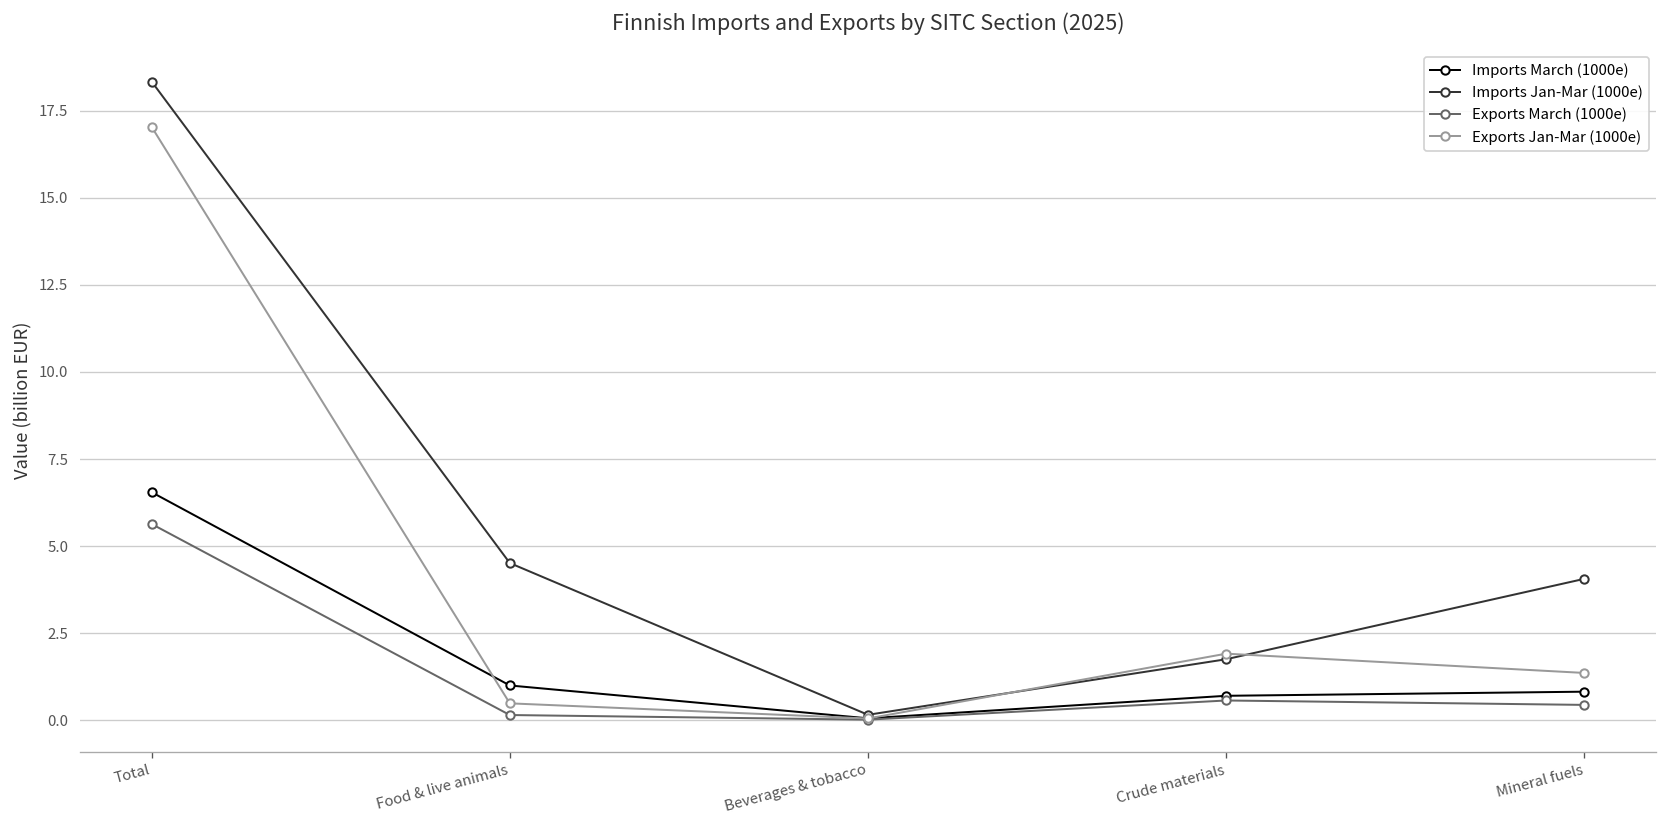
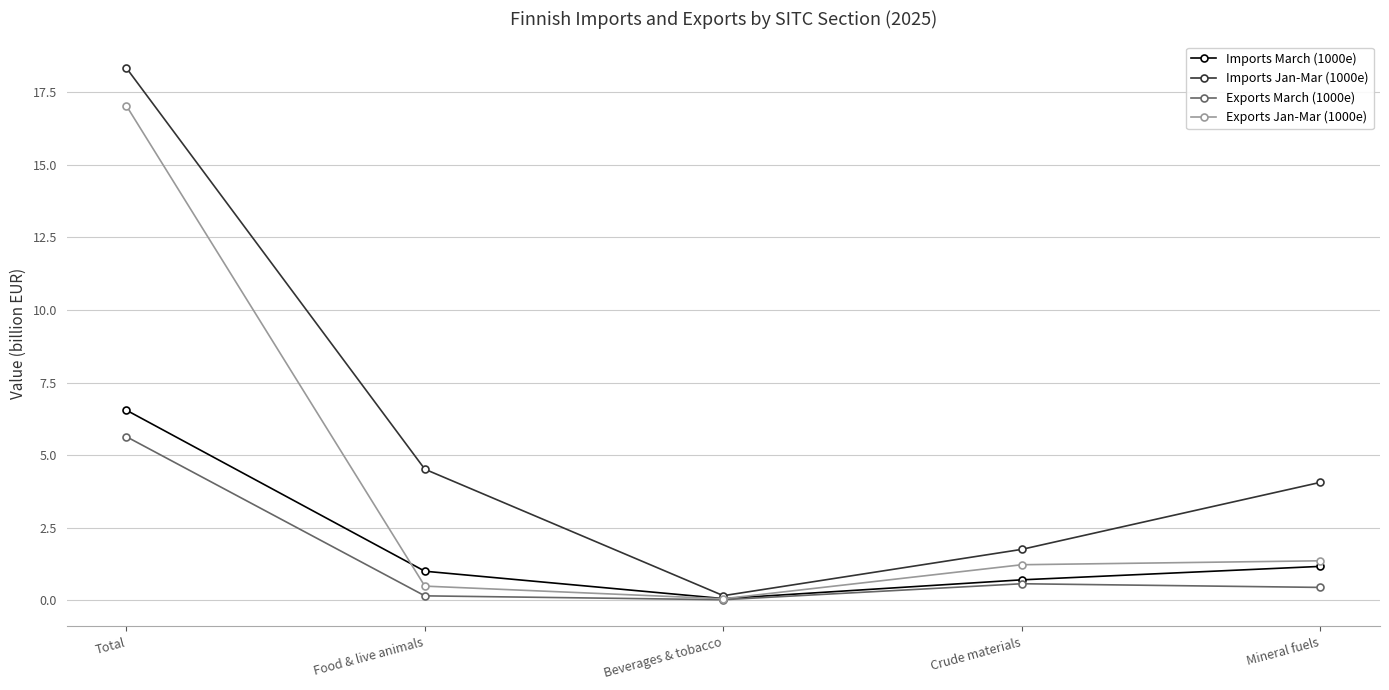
  {
    "Imports March (1000e)": {
      "Total": 6.5,
      "Food & live animals": 1.0,
      "Crude materials": 0.7,
-     "Mineral fuels": 0.8
+     "Mineral fuels": 1.2
    },
    "Imports Jan-Mar (1000e)": {
      "Total": 18.3,
      "Food & live animals": 4.5,
      "Beverages & tobacco": 0.2,
      "Crude materials": 1.8,
      "Mineral fuels": 4.1
    },
    "Exports March (1000e)": {
      "Total": 5.6,
      "Food & live animals": 0.2,
      "Crude materials": 0.6,
      "Mineral fuels": 0.4
    },
    "Exports Jan-Mar (1000e)": {
      "Total": 17.0,
      "Food & live animals": 0.5,
-     "Crude materials": 1.9,
+     "Crude materials": 1.2,
      "Mineral fuels": 1.4
    }
  }
